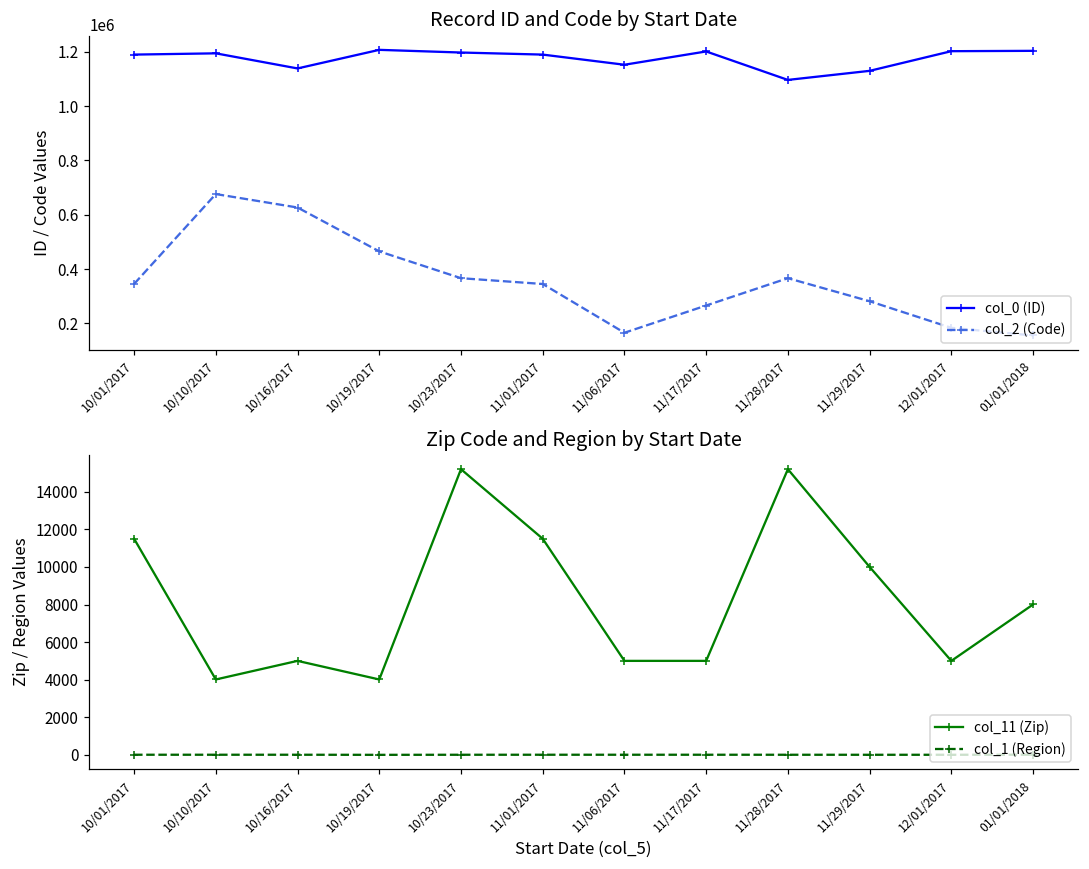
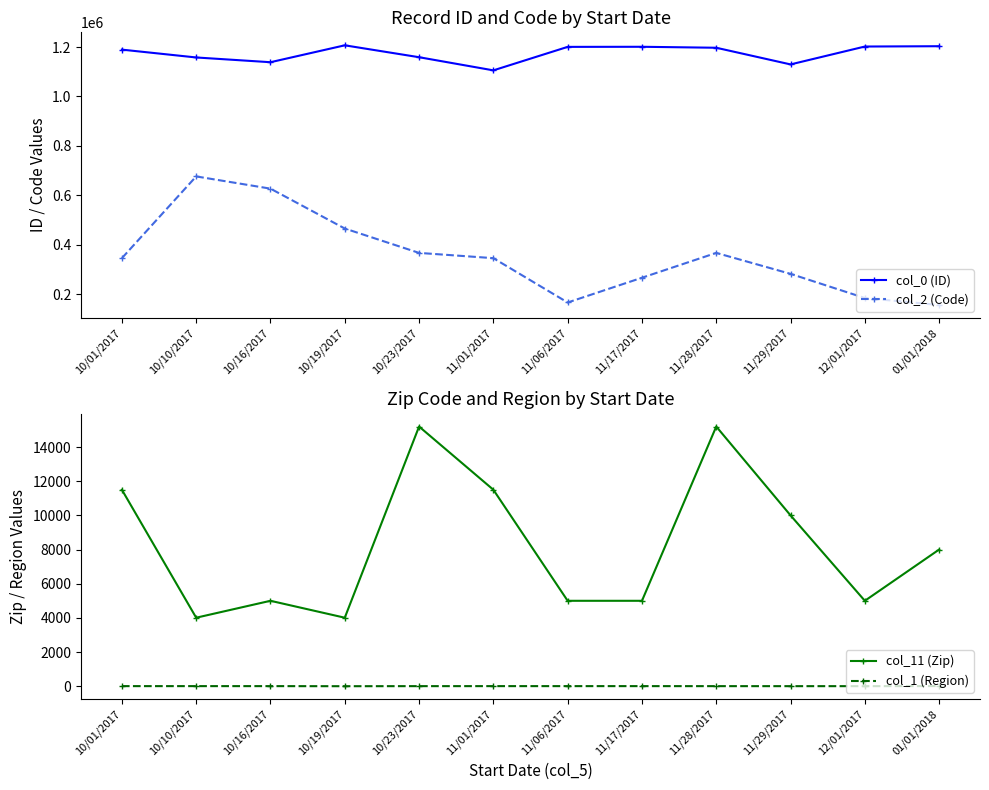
  {
    "Record ID and Code by Start Date": {
      "col_0 (ID)": {
        "10/01/2017": 1190000,
-       "10/10/2017": 1190000,
+       "10/10/2017": 1160000,
        "10/16/2017": 1140000,
        "10/19/2017": 1210000,
-       "10/23/2017": 1200000,
-       "11/01/2017": 1190000,
-       "11/06/2017": 1150000,
+       "10/23/2017": 1160000,
+       "11/01/2017": 1110000,
+       "11/06/2017": 1200000,
        "11/17/2017": 1200000,
-       "11/28/2017": 1100000,
+       "11/28/2017": 1200000,
        "11/29/2017": 1130000,
        "12/01/2017": 1200000,
        "01/01/2018": 1200000
      },
      "col_2 (Code)": {
        "10/01/2017": 350000,
        "10/10/2017": 680000,
        "10/16/2017": 630000,
        "10/19/2017": 470000,
        "10/23/2017": 370000,
        "11/01/2017": 350000,
        "11/06/2017": 170000,
        "11/17/2017": 270000,
        "11/28/2017": 370000,
        "11/29/2017": 280000
      }
    }
  }
